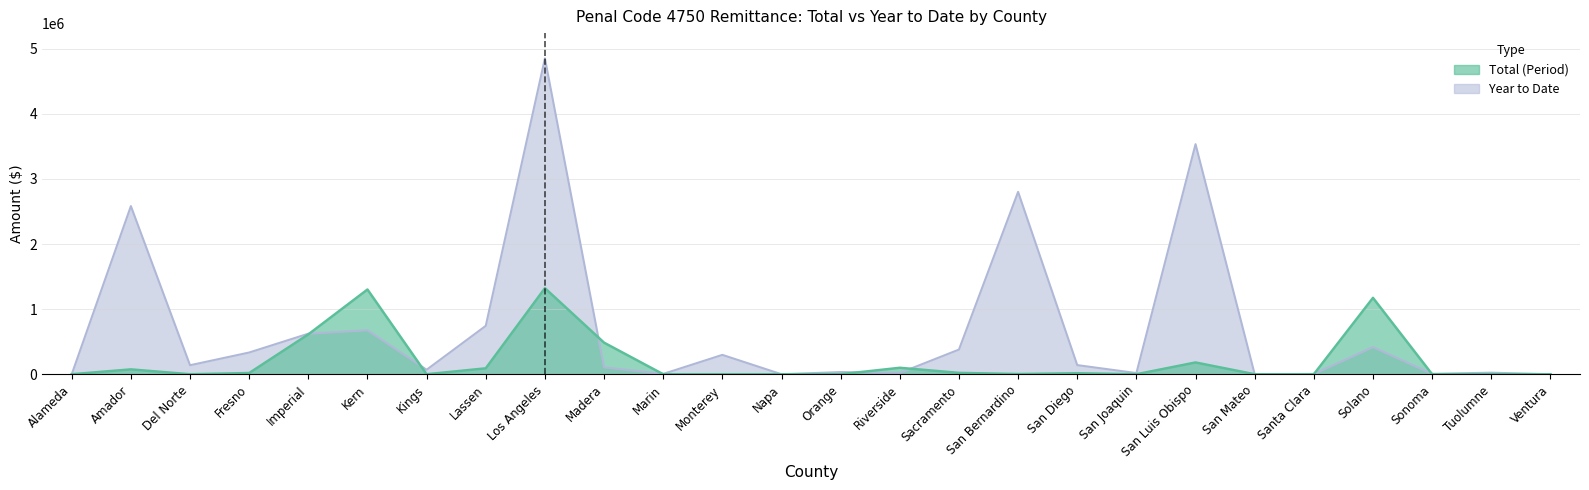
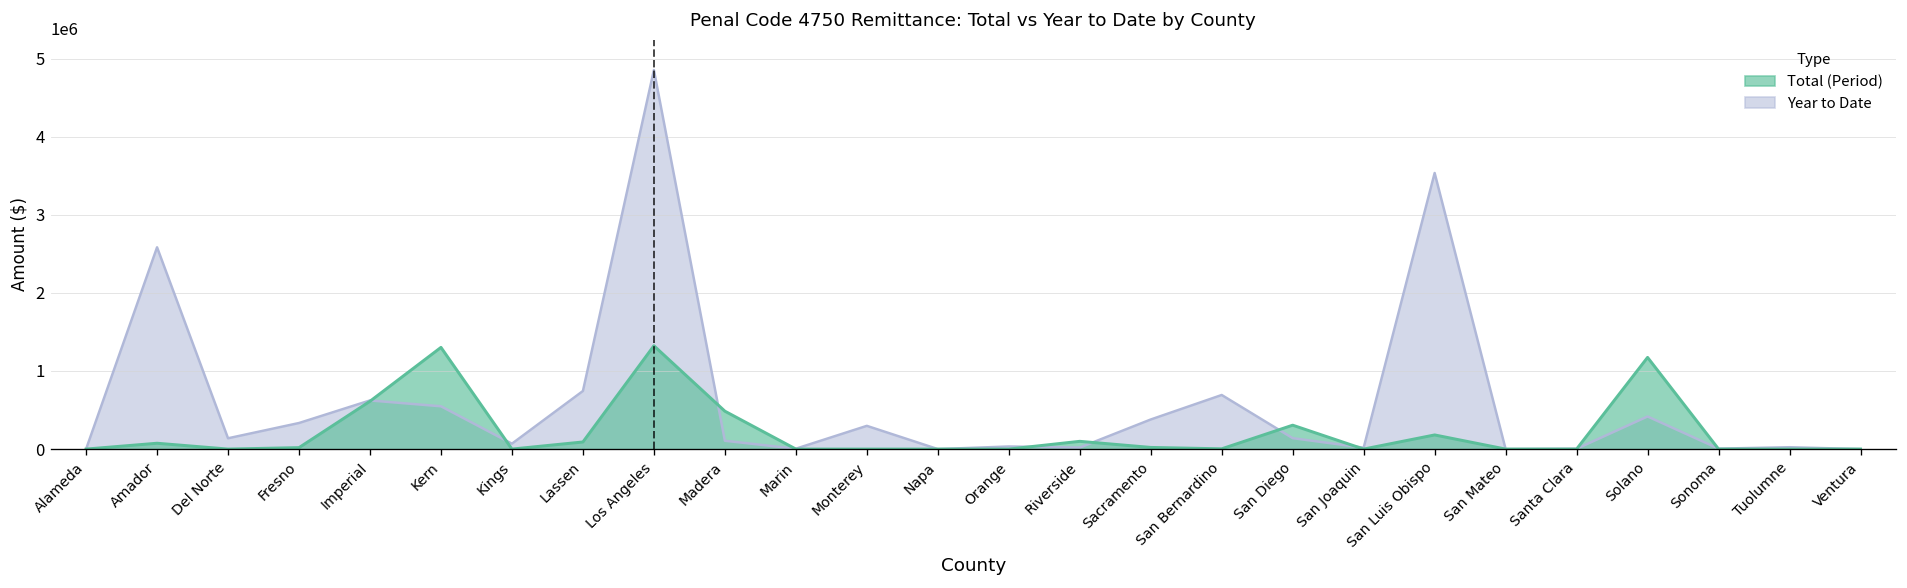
  {
    "Year to Date": {
      "Amador": 2600000,
      "Del Norte": 100000,
      "Fresno": 300000,
-     "Kern": 700000,
+     "Kern": 500000,
      "Kings": 100000,
      "Lassen": 700000,
      "Los Angeles": 4900000,
      "Madera": 100000,
      "Monterey": 300000,
      "Riverside": 0,
      "Sacramento": 400000,
-     "San Bernardino": 2800000,
+     "San Bernardino": 700000,
      "San Diego": 100000,
      "San Luis Obispo": 3500000,
      "Solano": 400000
    },
    "Total (Period)": {
      "Amador": 100000,
      "Del Norte": 0,
      "Fresno": 0,
      "Kern": 1300000,
      "Kings": 0,
      "Lassen": 100000,
      "Los Angeles": 1300000,
      "Madera": 500000,
      "Monterey": 0,
      "Riverside": 100000,
      "Sacramento": 0,
      "San Bernardino": 0,
-     "San Diego": 0,
+     "San Diego": 300000,
      "San Luis Obispo": 200000,
      "Solano": 1200000
    }
  }
